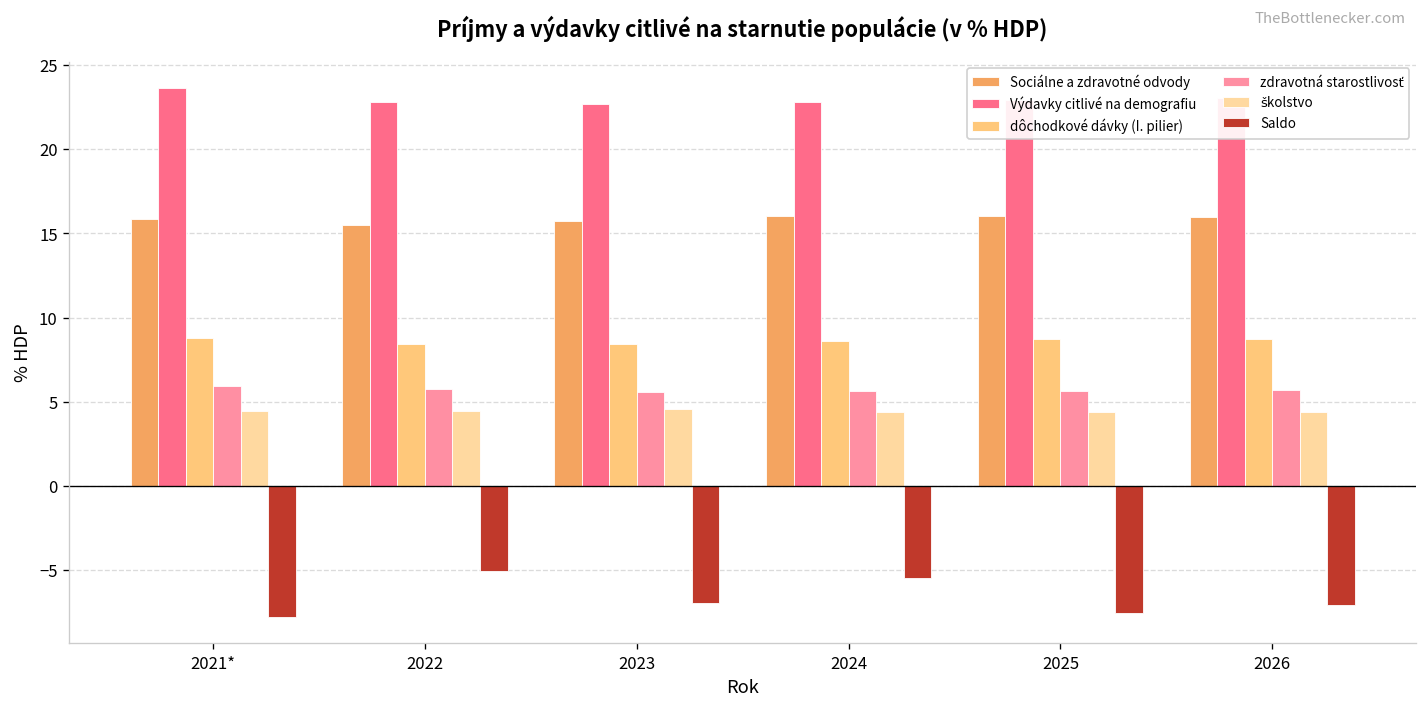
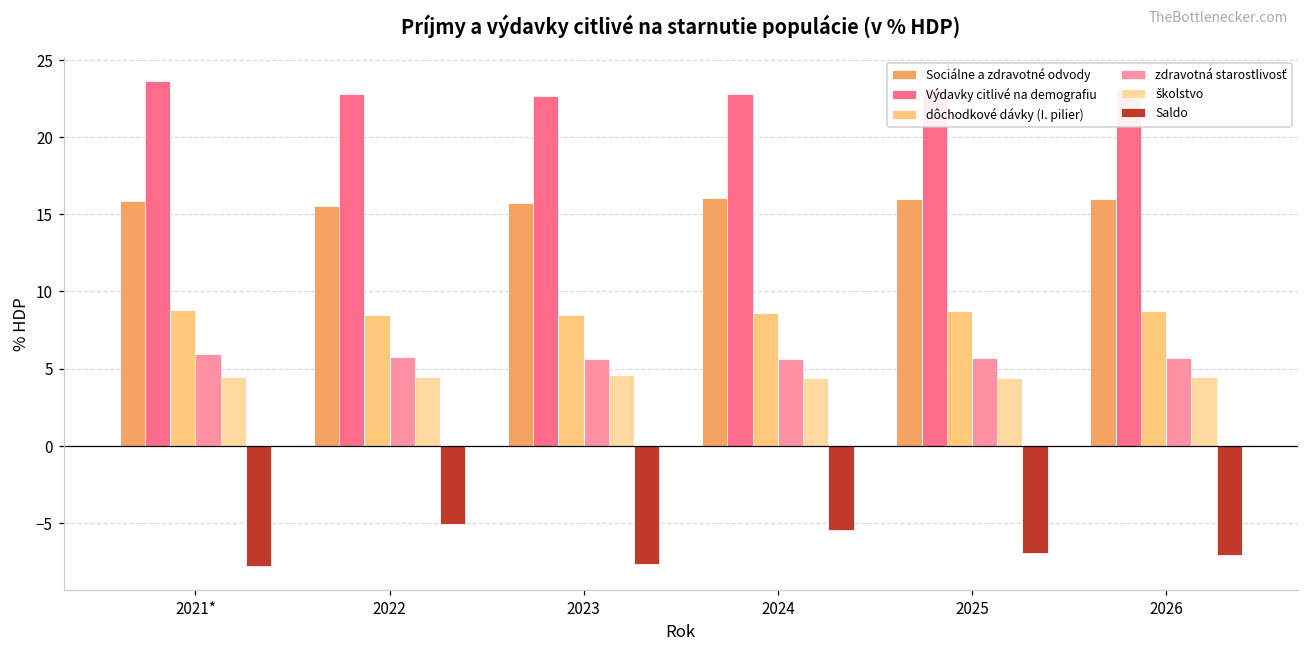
  {
    "Saldo": {
      "2021*": -7.8,
      "2022": -5.1,
-     "2023": -6.9,
+     "2023": -7.7,
      "2024": -5.4,
-     "2025": -7.5,
+     "2025": -6.9,
      "2026": -7.1
    }
  }
